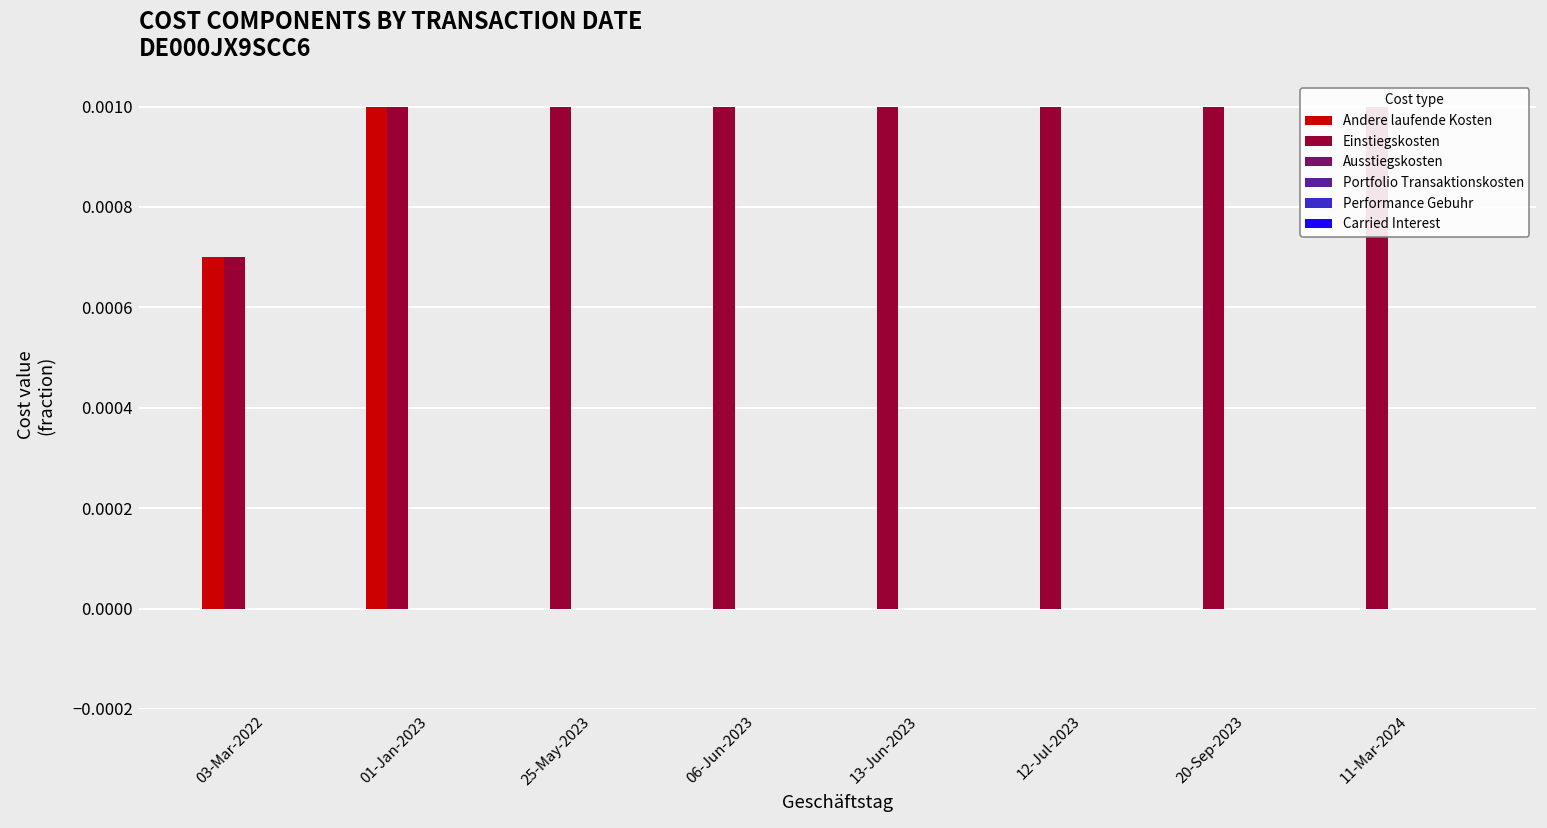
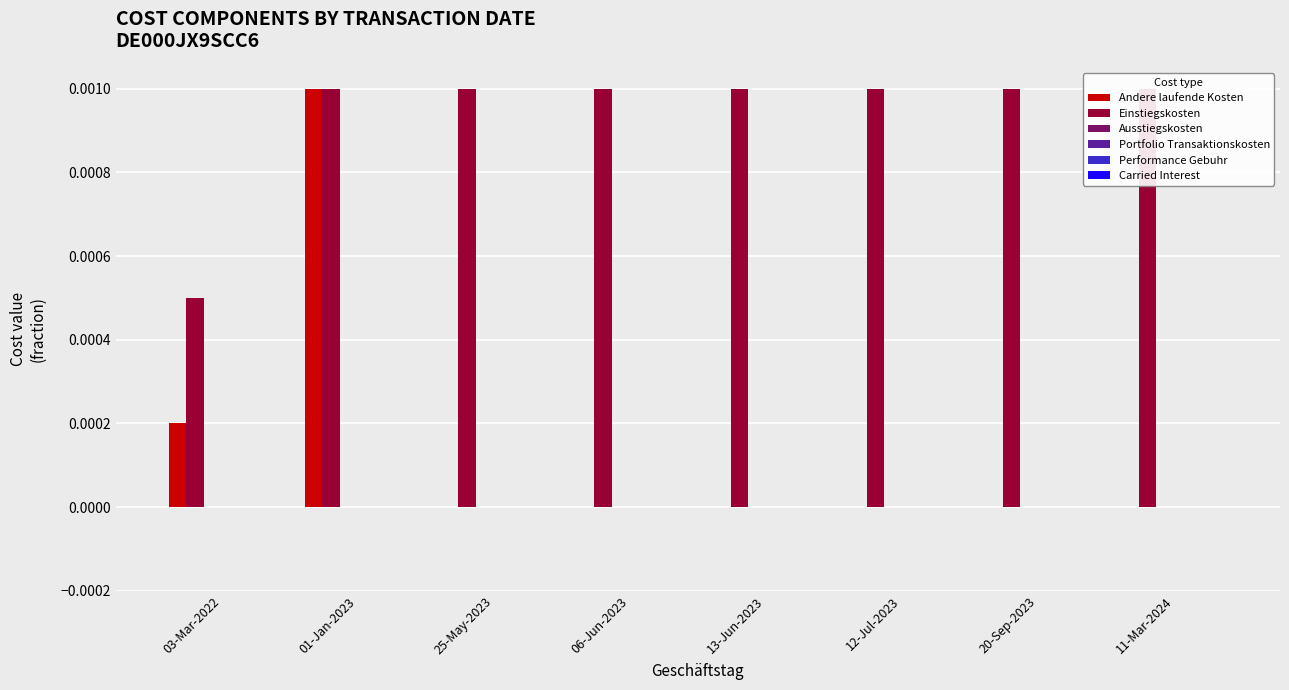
  {
    "Andere laufende Kosten": {
-     "03-Mar-2022": 0.0007,
+     "03-Mar-2022": 0.0002,
      "01-Jan-2023": 0.0010,
      "25-May-2023": 0.0000,
      "06-Jun-2023": 0.0000,
      "13-Jun-2023": 0.0000,
      "12-Jul-2023": 0.0000,
      "20-Sep-2023": 0.0000,
      "11-Mar-2024": 0.0000
    },
    "Einstiegskosten": {
-     "03-Mar-2022": 0.0007,
+     "03-Mar-2022": 0.0005,
      "01-Jan-2023": 0.0010,
      "25-May-2023": 0.0010,
      "06-Jun-2023": 0.0010,
      "13-Jun-2023": 0.0010,
      "12-Jul-2023": 0.0010,
      "20-Sep-2023": 0.0010
    },
    "Ausstiegskosten": {
      "03-Mar-2022": 0.0000,
      "01-Jan-2023": 0.0000,
      "25-May-2023": 0.0000,
      "06-Jun-2023": 0.0000,
      "13-Jun-2023": 0.0000,
      "12-Jul-2023": 0.0000,
      "20-Sep-2023": 0.0000,
      "11-Mar-2024": 0.0000
    },
    "Portfolio Transaktionskosten": {
      "03-Mar-2022": 0.0000,
      "01-Jan-2023": 0.0000,
      "25-May-2023": 0.0000,
      "06-Jun-2023": 0.0000,
      "13-Jun-2023": 0.0000,
      "12-Jul-2023": 0.0000,
      "20-Sep-2023": 0.0000,
      "11-Mar-2024": 0.0000
    },
    "Performance Gebuhr": {
      "03-Mar-2022": 0.0000,
      "01-Jan-2023": 0.0000,
      "25-May-2023": 0.0000,
      "06-Jun-2023": 0.0000,
      "13-Jun-2023": 0.0000,
      "12-Jul-2023": 0.0000,
      "20-Sep-2023": 0.0000,
      "11-Mar-2024": 0.0000
    },
    "Carried Interest": {
      "03-Mar-2022": 0.0000,
      "01-Jan-2023": 0.0000,
      "25-May-2023": 0.0000,
      "06-Jun-2023": 0.0000,
      "13-Jun-2023": 0.0000,
      "12-Jul-2023": 0.0000,
      "20-Sep-2023": 0.0000,
      "11-Mar-2024": 0.0000
    }
  }
